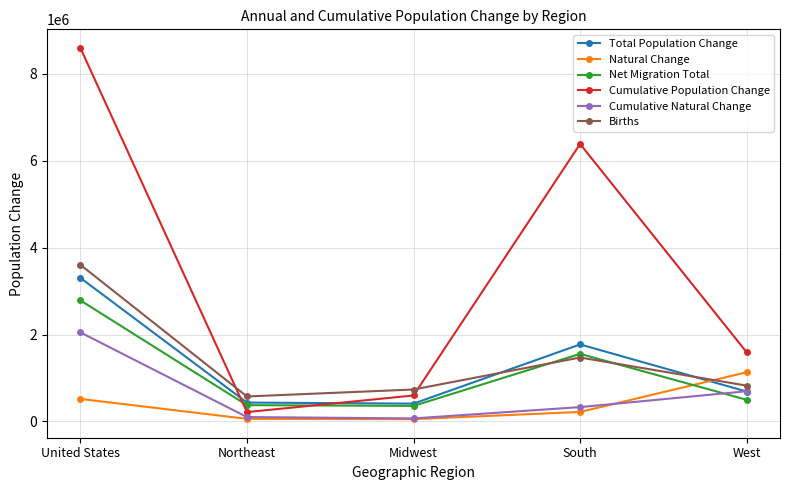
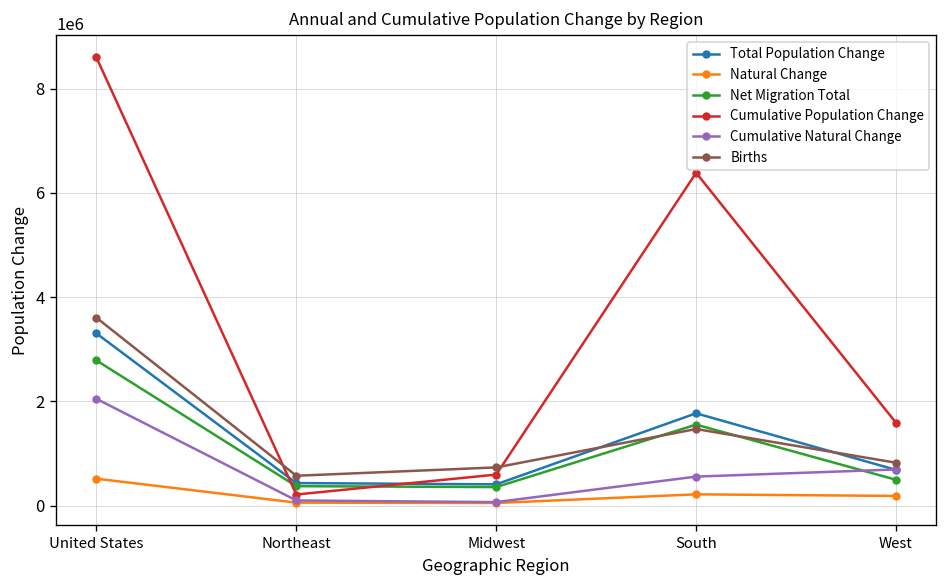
  {
    "Total Population Change": {
      "United States": 3300000,
      "South": 1800000
    },
    "Natural Change": {
      "United States": 500000,
      "South": 200000,
-     "West": 1100000
+     "West": 200000
    },
    "Net Migration Total": {
      "United States": 2800000,
      "South": 1600000,
      "West": 500000
    },
    "Cumulative Population Change": {
      "United States": 8600000,
      "Northeast": 200000,
      "Midwest": 600000,
      "South": 6400000,
      "West": 1600000
    },
    "Cumulative Natural Change": {
      "United States": 2000000,
-     "South": 300000
+     "South": 600000
    },
    "Births": {
      "United States": 3600000,
      "Northeast": 600000,
      "Midwest": 700000,
      "South": 1500000,
      "West": 800000
    }
  }
